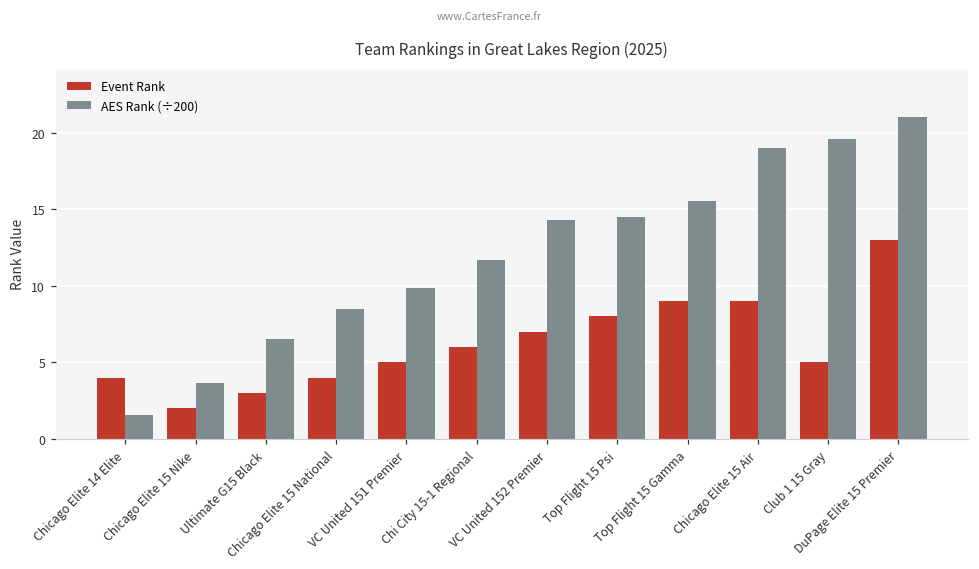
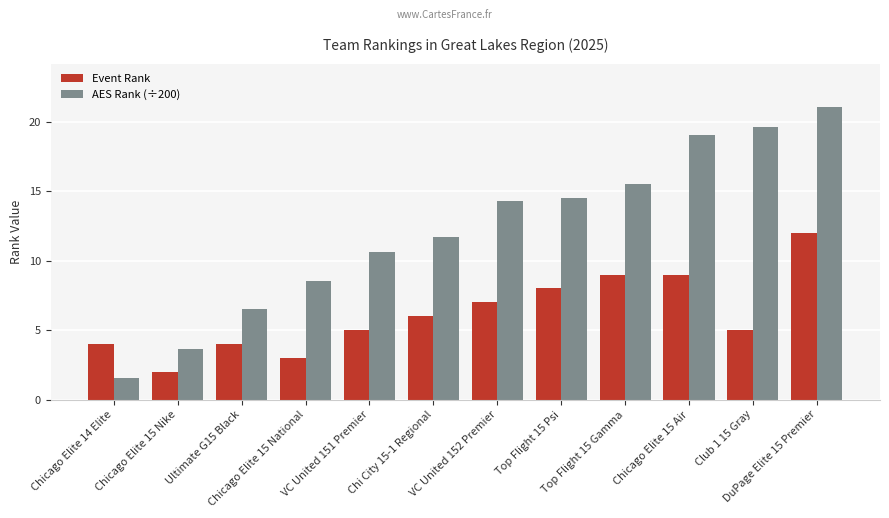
  {
    "Event Rank": {
      "Chicago Elite 14 Elite": 4,
      "Chicago Elite 15 Nike": 2,
-     "Ultimate G15 Black": 3,
-     "Chicago Elite 15 National": 4,
+     "Ultimate G15 Black": 4,
+     "Chicago Elite 15 National": 3,
      "VC United 151 Premier": 5,
      "Chi City 15-1 Regional": 6,
      "VC United 152 Premier": 7,
      "Top Flight 15 Psi": 8,
      "Top Flight 15 Gamma": 9,
      "Chicago Elite 15 Air": 9,
      "Club 1 15 Gray": 5,
-     "DuPage Elite 15 Premier": 13
+     "DuPage Elite 15 Premier": 12
    },
    "AES Rank (÷200)": {
      "Chicago Elite 14 Elite": 1.6,
      "Chicago Elite 15 Nike": 3.7,
      "Ultimate G15 Black": 6.5,
      "Chicago Elite 15 National": 8.5,
-     "VC United 151 Premier": 9.9,
+     "VC United 151 Premier": 10.6,
      "Chi City 15-1 Regional": 11.7,
      "VC United 152 Premier": 14.3,
      "Top Flight 15 Psi": 14.5,
      "Top Flight 15 Gamma": 15.5,
      "Chicago Elite 15 Air": 19.0,
      "Club 1 15 Gray": 19.6,
      "DuPage Elite 15 Premier": 21.0
    }
  }
